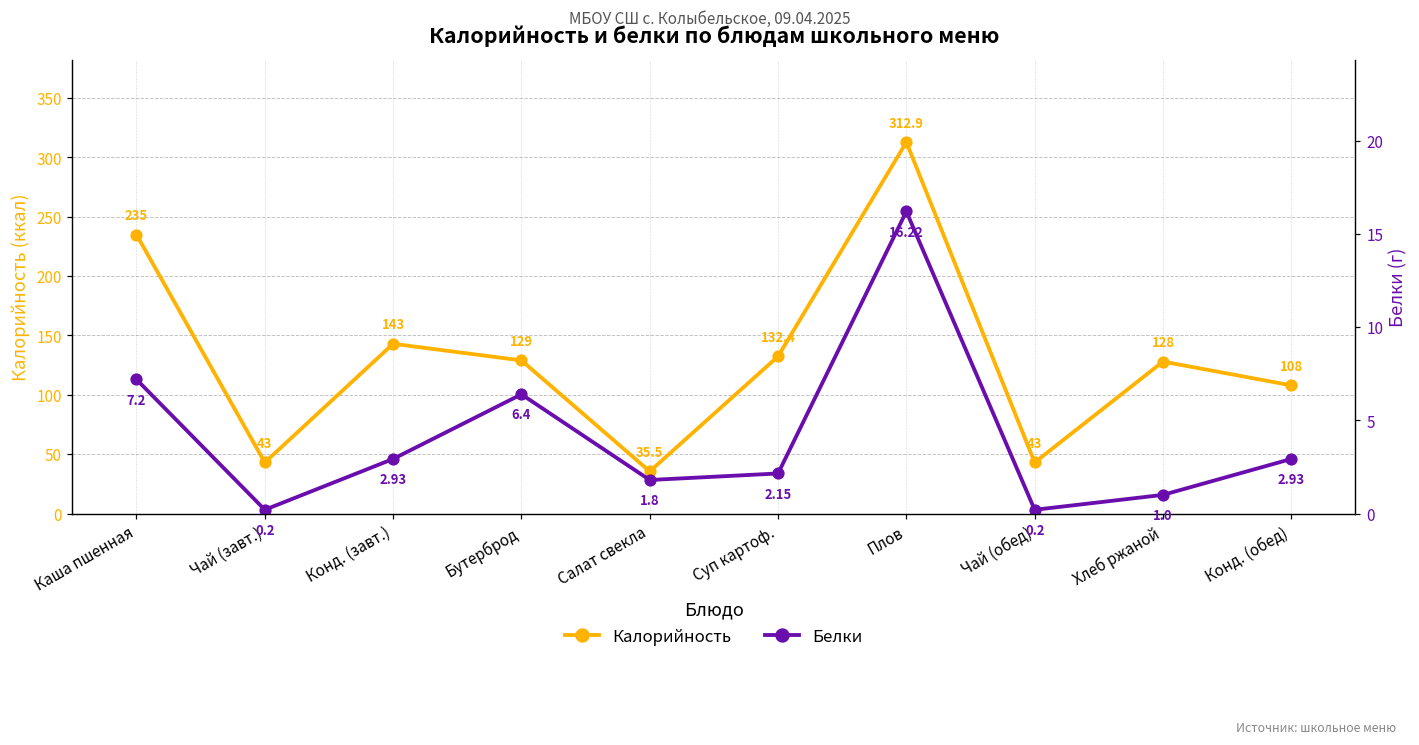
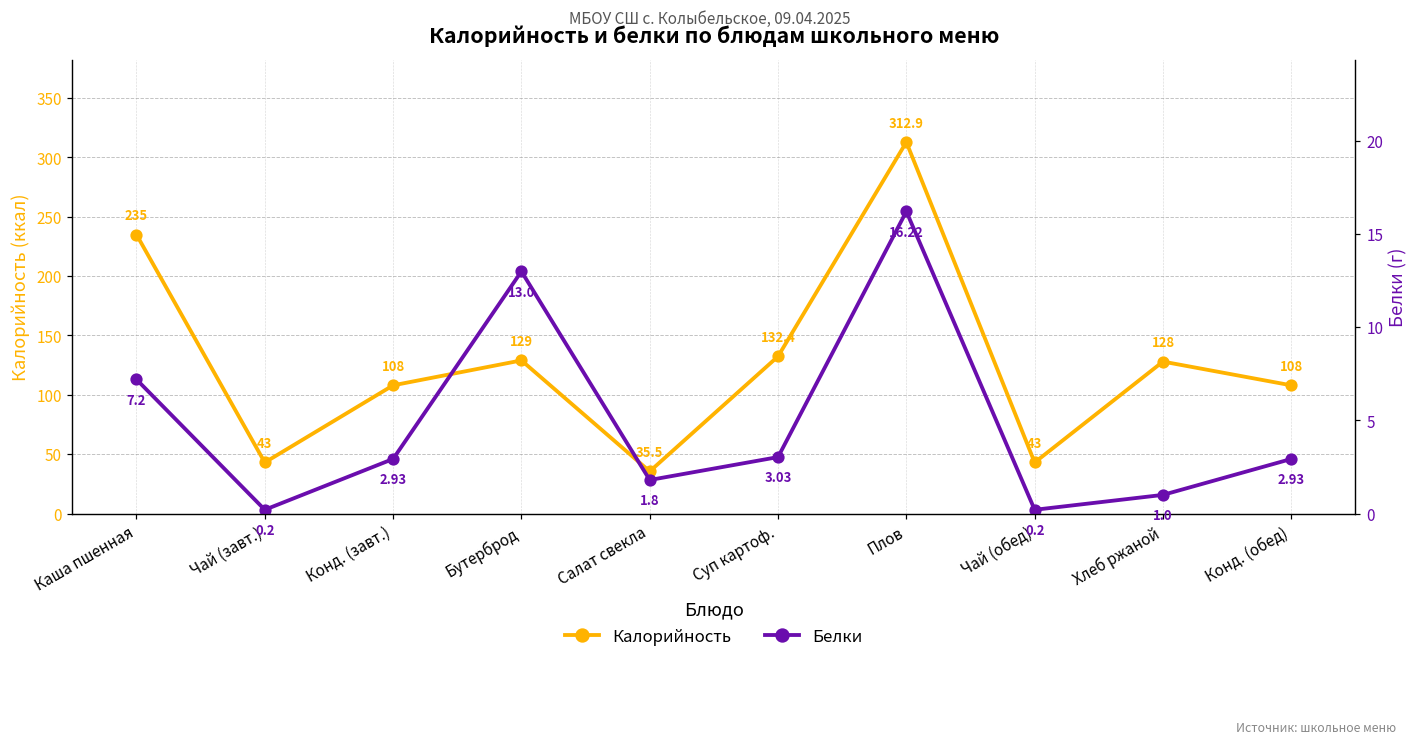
  {
    "Калорийность": {
      "Каша пшенная": 235,
      "Чай (завт.)": 43,
-     "Конд. (завт.)": 143,
+     "Конд. (завт.)": 108,
      "Бутерброд": 129,
      "Салат свекла": 35.5,
      "Суп картоф.": 132.4,
      "Плов": 312.9,
      "Чай (обед)": 43,
      "Хлеб ржаной": 128,
      "Конд. (обед)": 108
    },
    "Белки": {
      "Каша пшенная": 7.2,
      "Чай (завт.)": 0.2,
      "Конд. (завт.)": 2.93,
-     "Бутерброд": 6.4,
+     "Бутерброд": 13.0,
      "Салат свекла": 1.8,
-     "Суп картоф.": 2.15,
+     "Суп картоф.": 3.03,
      "Плов": 16.22,
      "Чай (обед)": 0.2,
      "Хлеб ржаной": 1.0,
      "Конд. (обед)": 2.93
    }
  }
